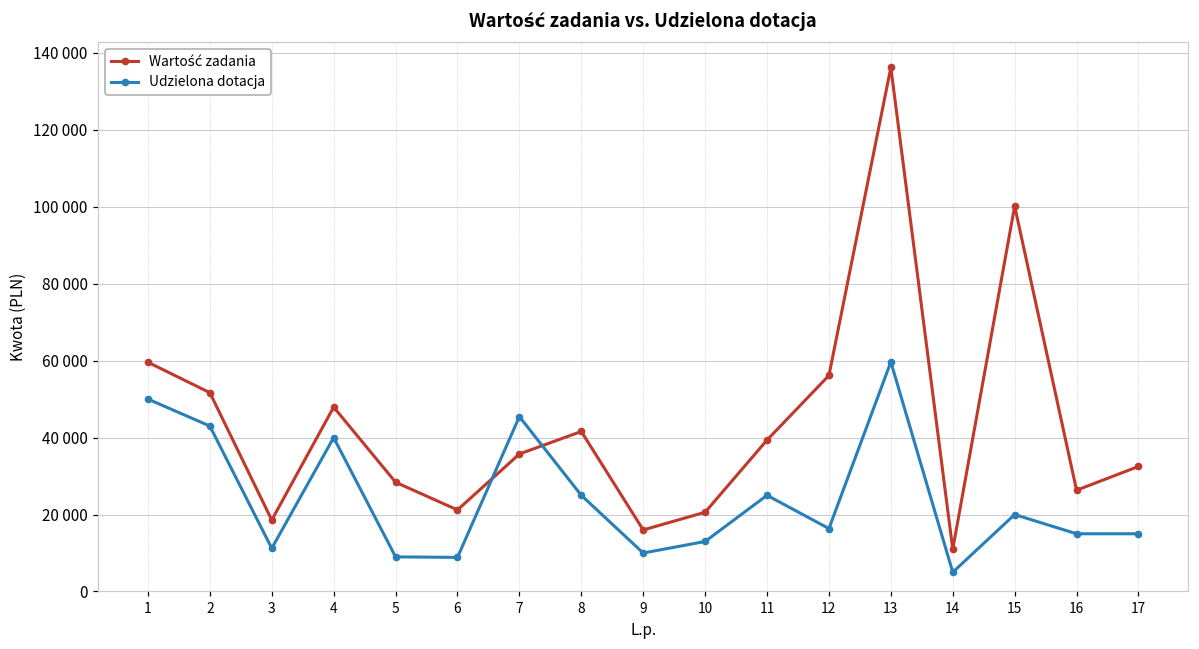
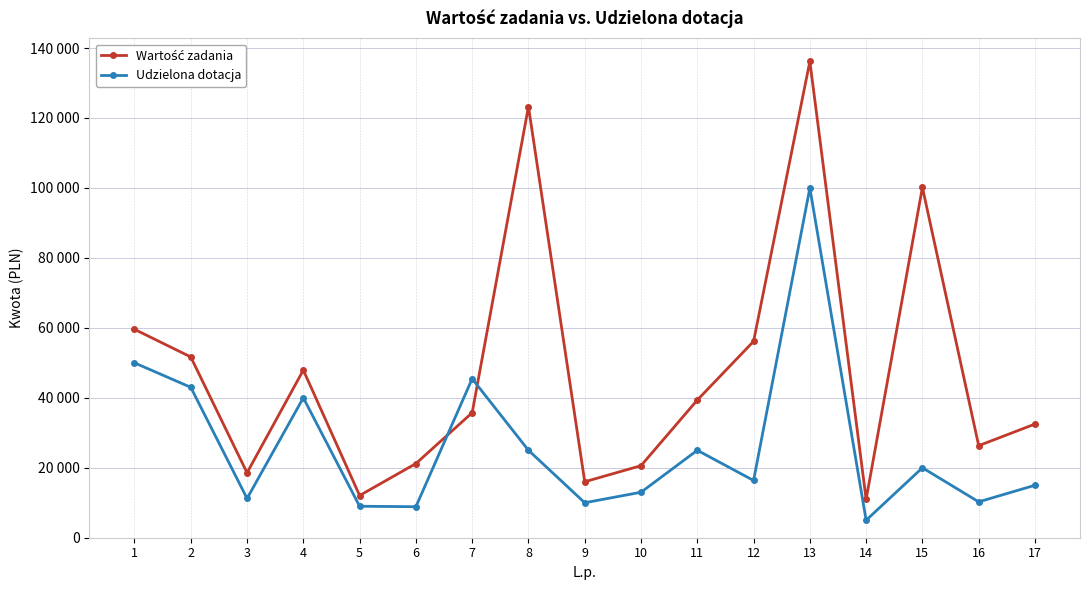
  {
    "Wartość zadania": {
      "1": 60000,
      "2": 52000,
      "3": 19000,
      "4": 48000,
-     "5": 28000,
+     "5": 12000,
      "6": 21000,
      "7": 36000,
-     "8": 42000,
+     "8": 123000,
      "9": 16000,
      "10": 21000,
      "11": 39000,
      "12": 56000,
      "13": 136000,
      "14": 11000,
      "15": 100000,
      "16": 26000,
      "17": 33000
    },
    "Udzielona dotacja": {
      "1": 50000,
      "2": 43000,
      "3": 11000,
      "4": 40000,
      "5": 9000,
      "6": 9000,
      "7": 45000,
      "8": 25000,
      "9": 10000,
      "10": 13000,
      "11": 25000,
      "12": 16000,
-     "13": 60000,
+     "13": 100000,
      "14": 5000,
      "15": 20000,
-     "16": 15000,
+     "16": 10000,
      "17": 15000
    }
  }
